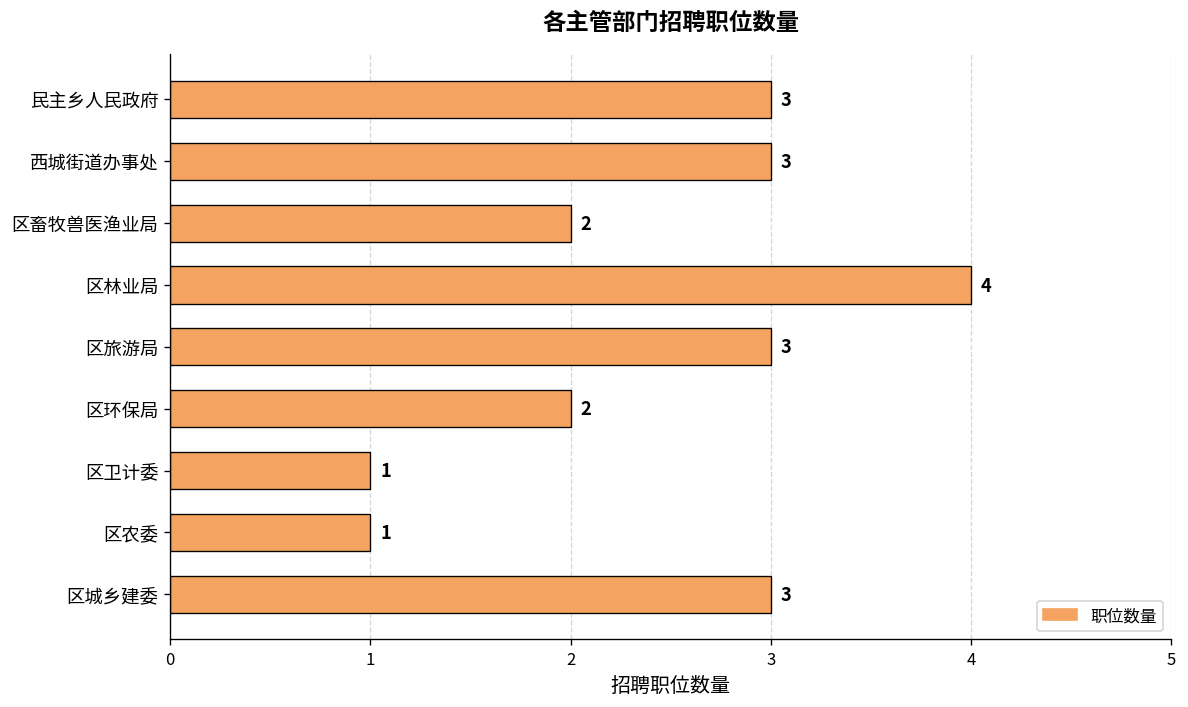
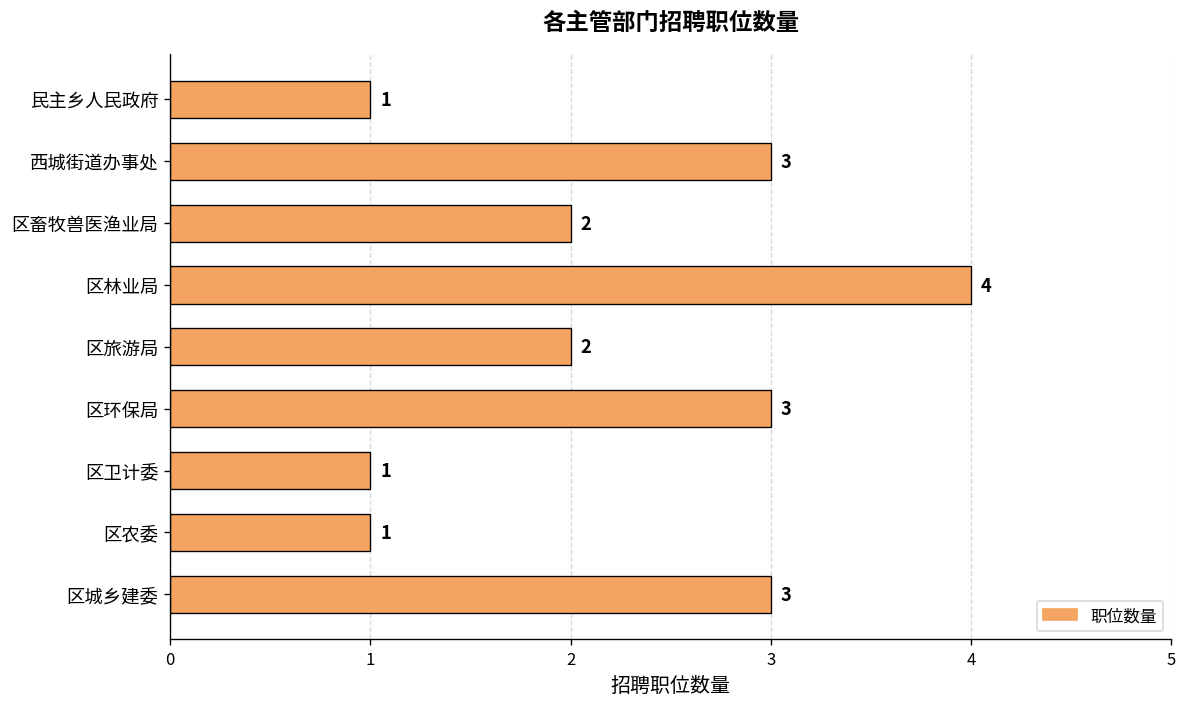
  {
-   "民主乡人民政府": 3,
+   "民主乡人民政府": 1,
    "西城街道办事处": 3,
    "区畜牧兽医渔业局": 2,
    "区林业局": 4,
-   "区旅游局": 3,
-   "区环保局": 2,
+   "区旅游局": 2,
+   "区环保局": 3,
    "区卫计委": 1,
    "区农委": 1,
    "区城乡建委": 3
  }
